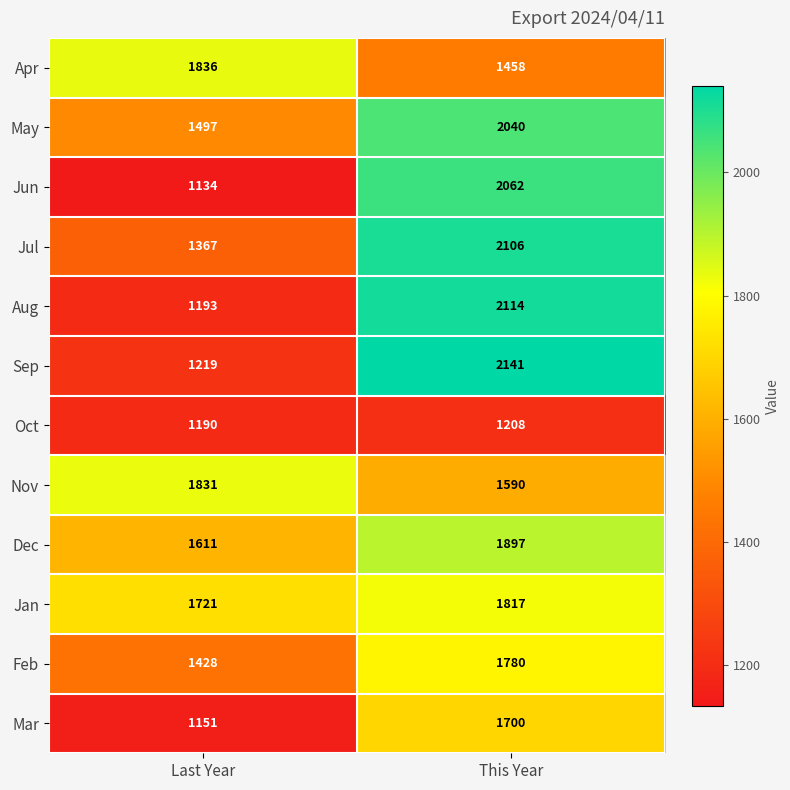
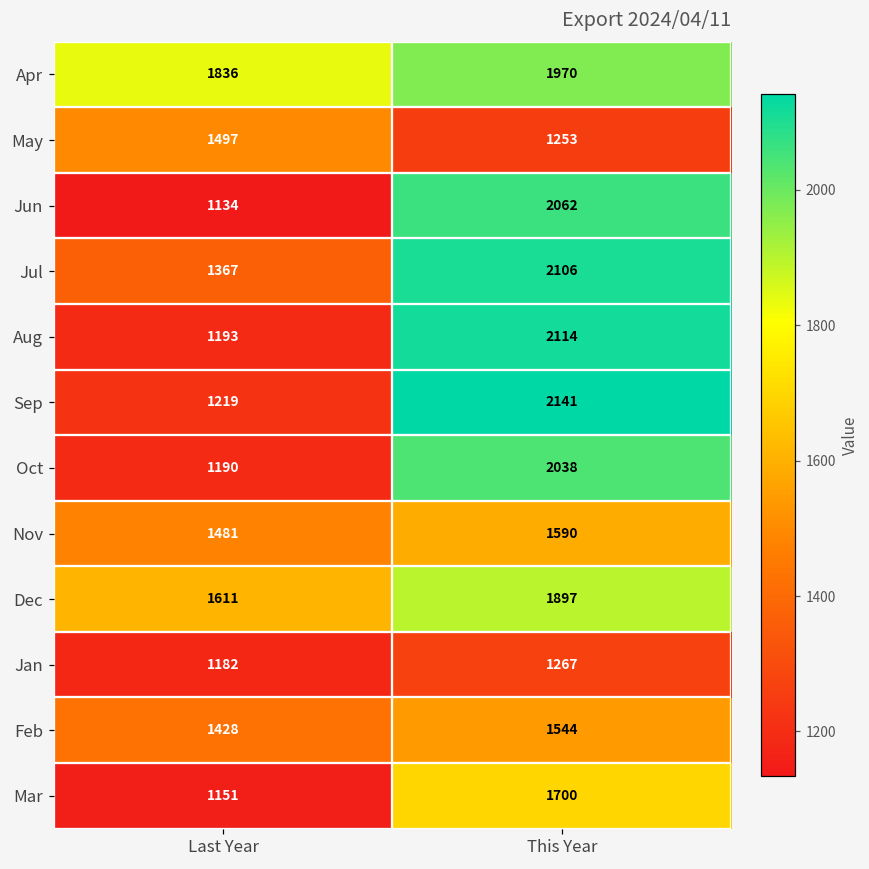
  {
    "Apr": {
      "Last Year": 1836,
-     "This Year": 1458
+     "This Year": 1970
    },
    "May": {
      "Last Year": 1497,
-     "This Year": 2040
+     "This Year": 1253
    },
    "Jun": {
      "Last Year": 1134,
      "This Year": 2062
    },
    "Jul": {
      "Last Year": 1367,
      "This Year": 2106
    },
    "Aug": {
      "Last Year": 1193,
      "This Year": 2114
    },
    "Sep": {
      "Last Year": 1219,
      "This Year": 2141
    },
    "Oct": {
      "Last Year": 1190,
-     "This Year": 1208
+     "This Year": 2038
    },
    "Nov": {
-     "Last Year": 1831,
+     "Last Year": 1481,
      "This Year": 1590
    },
    "Dec": {
      "Last Year": 1611,
      "This Year": 1897
    },
    "Jan": {
-     "Last Year": 1721,
-     "This Year": 1817
+     "Last Year": 1182,
+     "This Year": 1267
    },
    "Feb": {
      "Last Year": 1428,
-     "This Year": 1780
+     "This Year": 1544
    },
    "Mar": {
      "Last Year": 1151,
      "This Year": 1700
    }
  }
